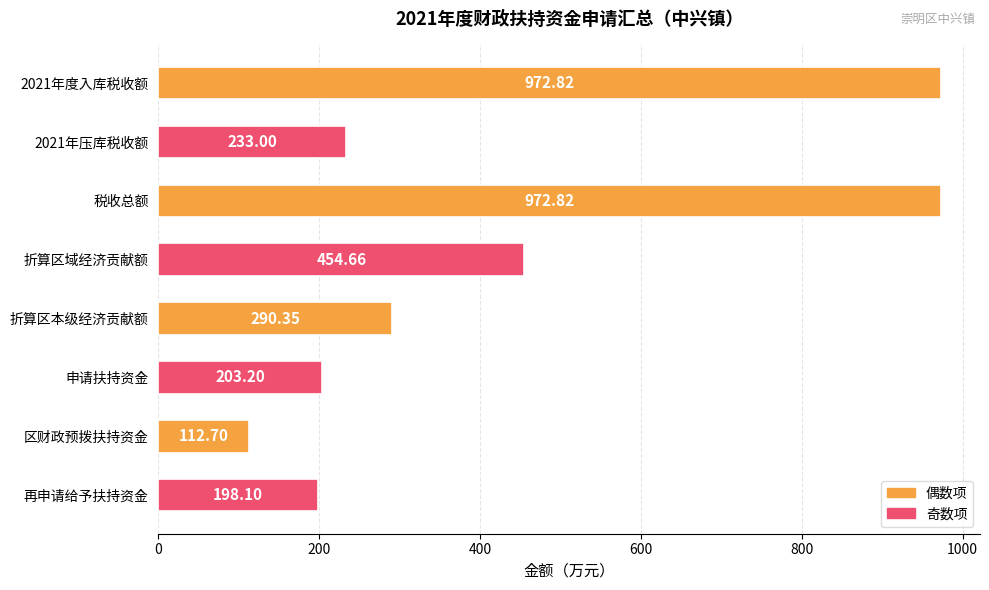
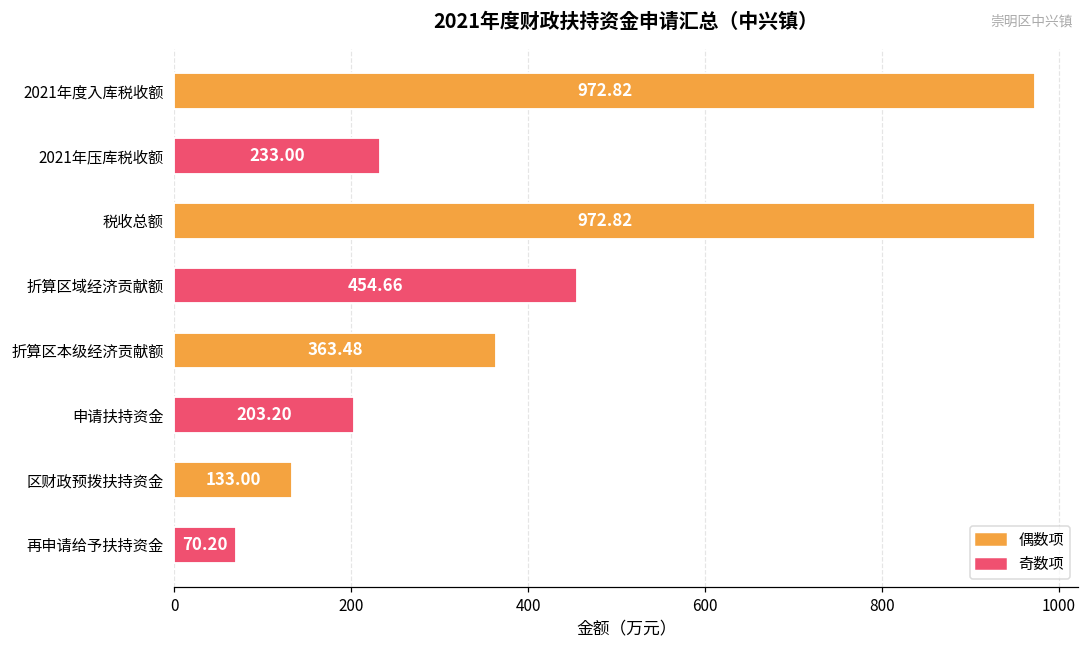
  {
    "2021年度入库税收额": 972.82,
    "2021年压库税收额": 233.00,
    "税收总额": 972.82,
    "折算区域经济贡献额": 454.66,
-   "折算区本级经济贡献额": 290.35,
+   "折算区本级经济贡献额": 363.48,
    "申请扶持资金": 203.20,
-   "区财政预拨扶持资金": 112.70,
-   "再申请给予扶持资金": 198.10
+   "区财政预拨扶持资金": 133.00,
+   "再申请给予扶持资金": 70.20
  }
